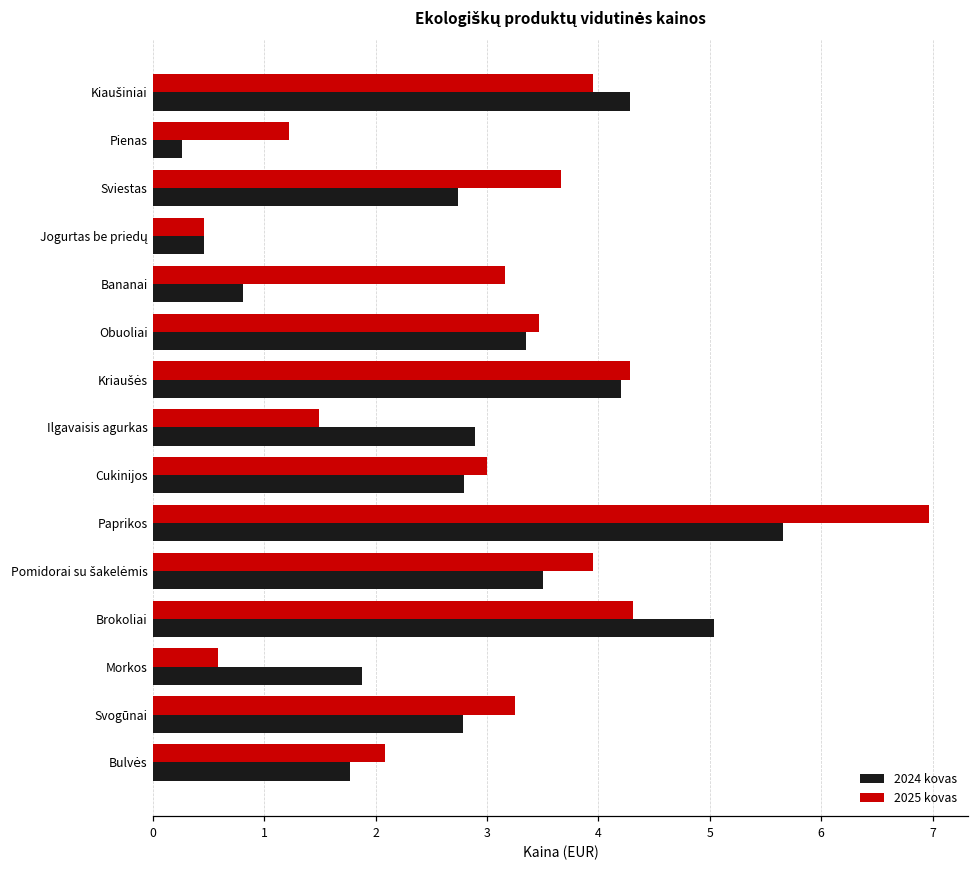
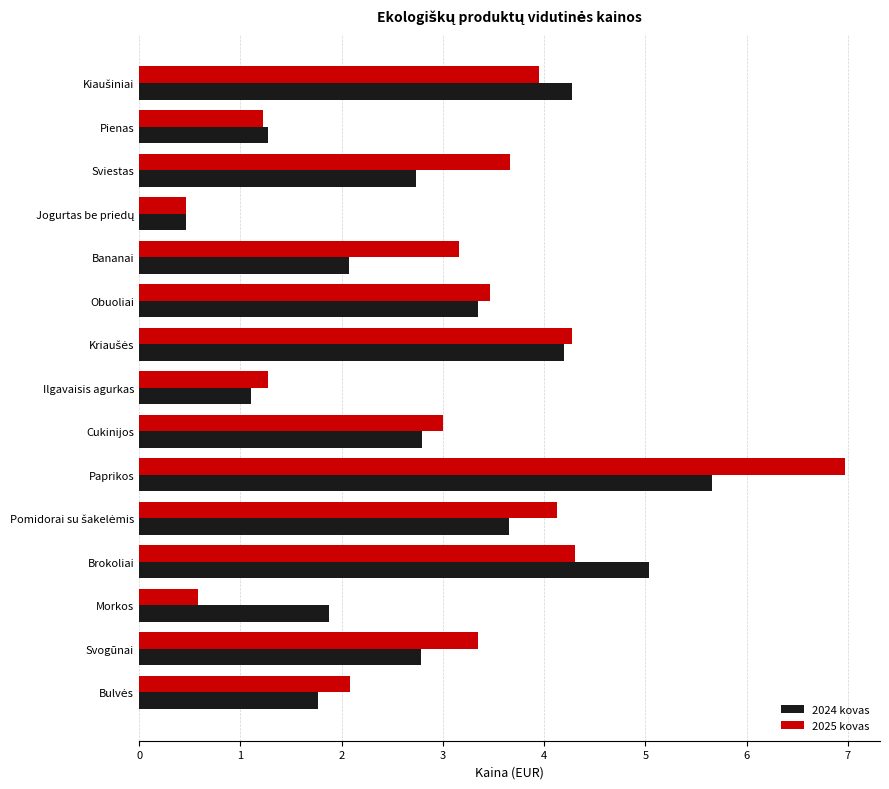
  {
    "2024 kovas": {
      "Kiaušiniai": 4.28,
-     "Pienas": 0.26,
+     "Pienas": 1.27,
      "Sviestas": 2.74,
      "Jogurtas be priedų": 0.46,
-     "Bananai": 0.81,
+     "Bananai": 2.07,
      "Obuoliai": 3.35,
      "Kriaušės": 4.20,
-     "Ilgavaisis agurkas": 2.89,
+     "Ilgavaisis agurkas": 1.11,
      "Cukinijos": 2.79,
      "Paprikos": 5.66,
-     "Pomidorai su šakelėmis": 3.50,
+     "Pomidorai su šakelėmis": 3.65,
      "Brokoliai": 5.04,
      "Morkos": 1.88,
      "Svogūnai": 2.78,
      "Bulvės": 1.77
    },
    "2025 kovas": {
      "Kiaušiniai": 3.95,
      "Pienas": 1.22,
      "Sviestas": 3.66,
      "Jogurtas be priedų": 0.46,
      "Bananai": 3.16,
      "Obuoliai": 3.47,
      "Kriaušės": 4.28,
-     "Ilgavaisis agurkas": 1.49,
+     "Ilgavaisis agurkas": 1.27,
      "Cukinijos": 3.00,
      "Paprikos": 6.97,
-     "Pomidorai su šakelėmis": 3.95,
+     "Pomidorai su šakelėmis": 4.13,
      "Brokoliai": 4.31,
      "Morkos": 0.58,
-     "Svogūnai": 3.25,
+     "Svogūnai": 3.35,
      "Bulvės": 2.08
    }
  }
